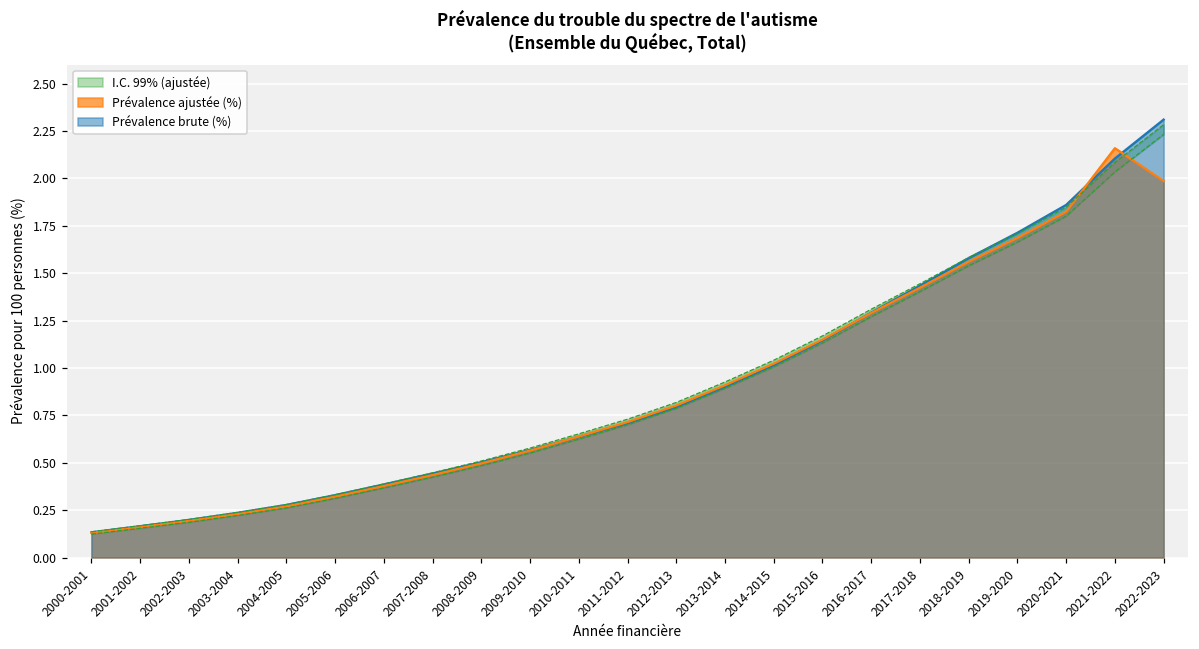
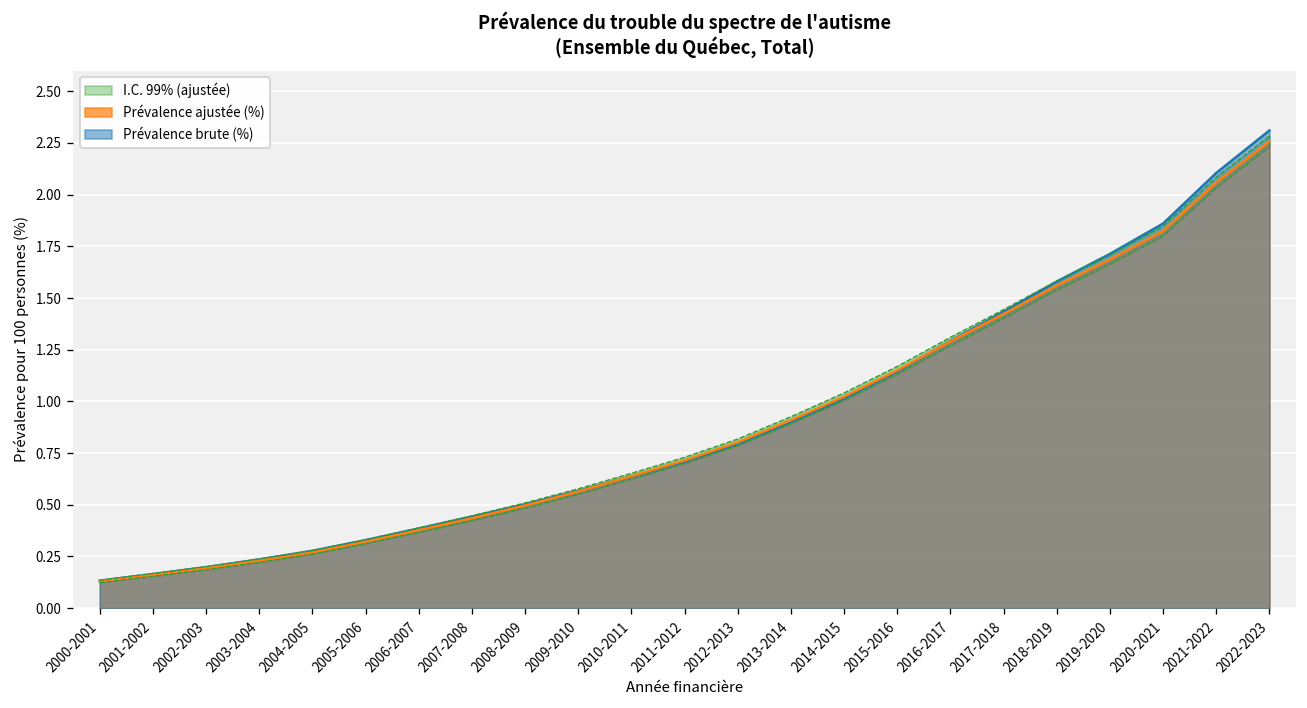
  {
    "Prévalence ajustée (%)": {
      "2018-2019": 1.56,
      "2019-2020": 1.69,
      "2020-2021": 1.82,
-     "2021-2022": 2.16,
-     "2022-2023": 1.99
+     "2021-2022": 2.06,
+     "2022-2023": 2.26
    },
    "Prévalence brute (%)": {
      "2021-2022": 2.10,
      "2022-2023": 2.31
    }
  }
